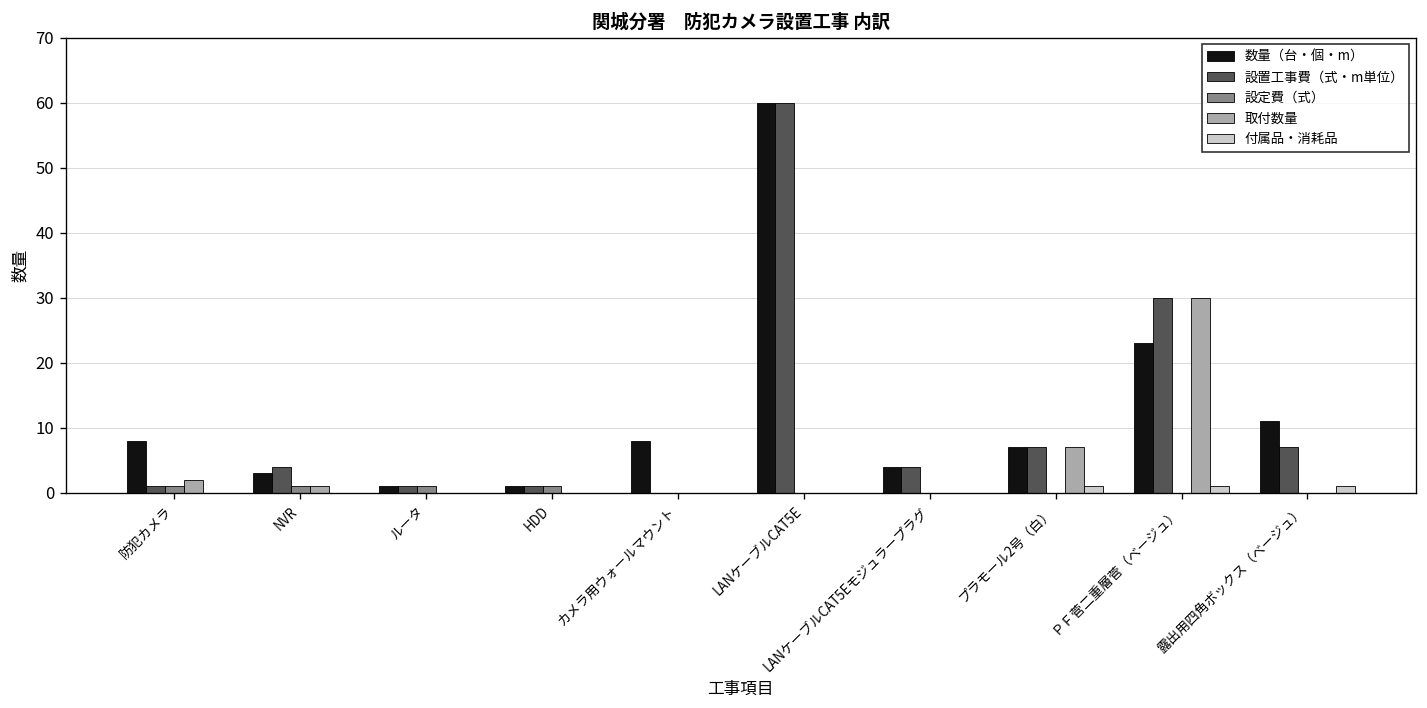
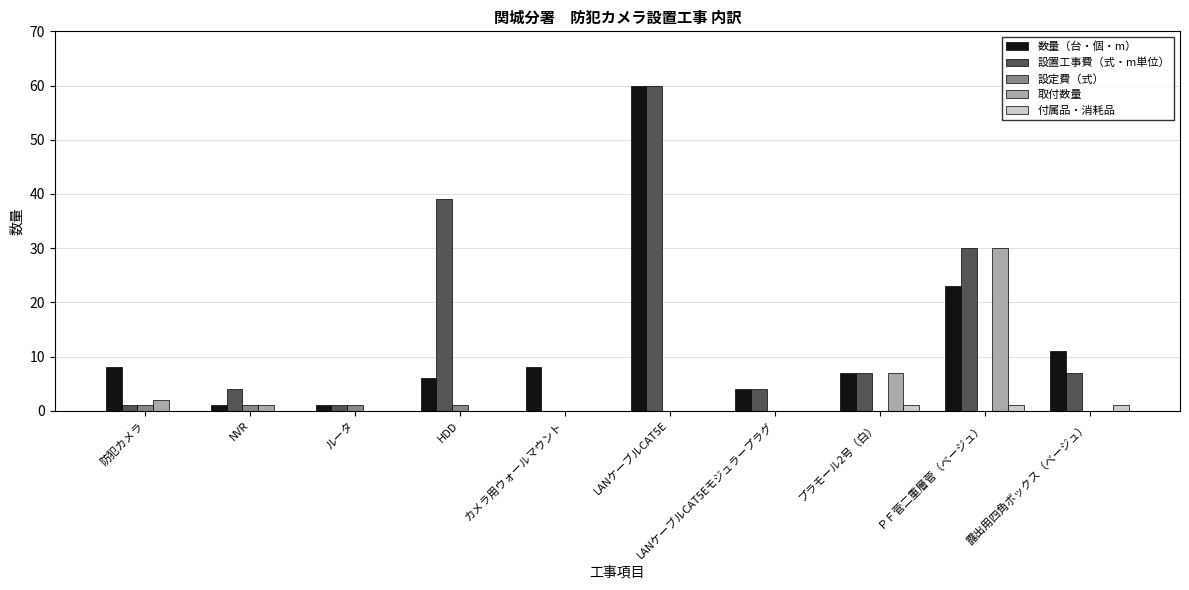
  {
    "数量（台・個・m）": {
      "防犯カメラ": 8,
-     "NVR": 3,
+     "NVR": 1,
      "ルータ": 1,
-     "HDD": 1,
+     "HDD": 6,
      "カメラ用ウォールマウント": 8,
      "LANケーブルCAT5E": 60,
      "LANケーブルCAT5Eモジュラープラグ": 4,
      "プラモール2号（白）": 7,
      "ＰＦ菅二重層菅（ベージュ）": 23,
      "露出用四角ボックス（ベージュ）": 11
    },
    "設置工事費（式・m単位）": {
      "防犯カメラ": 1,
      "NVR": 4,
      "ルータ": 1,
-     "HDD": 1,
+     "HDD": 39,
      "カメラ用ウォールマウント": 0,
      "LANケーブルCAT5E": 60,
      "LANケーブルCAT5Eモジュラープラグ": 4,
      "プラモール2号（白）": 7,
      "ＰＦ菅二重層菅（ベージュ）": 30,
      "露出用四角ボックス（ベージュ）": 7
    }
  }
